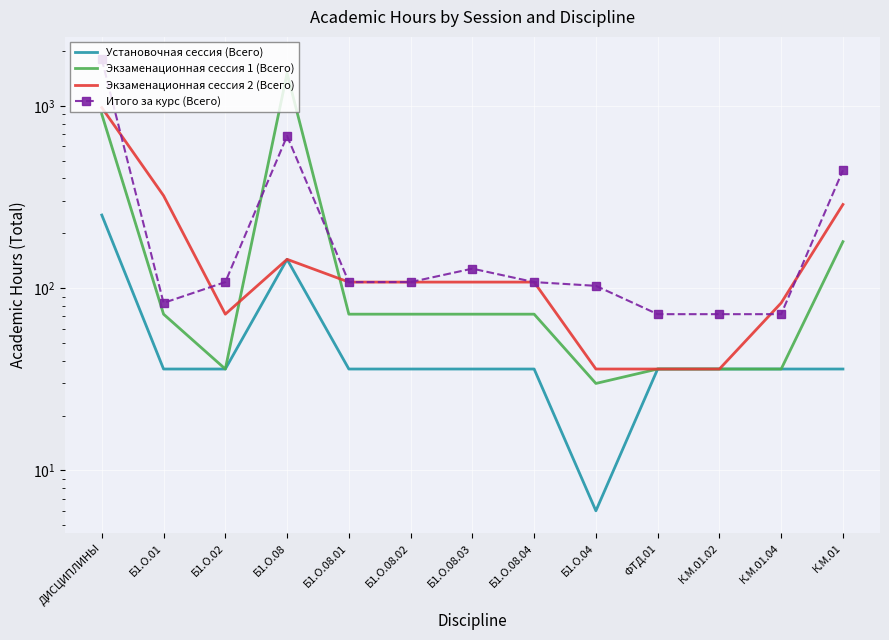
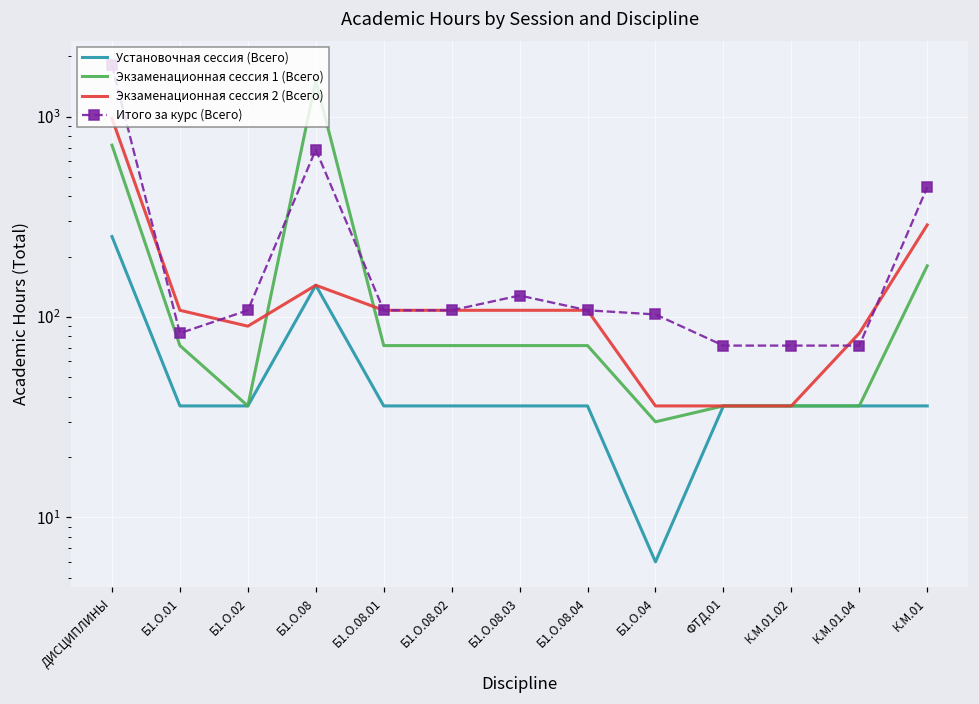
  {
    "Установочная сессия (Всего)": {
      "ДИСЦИПЛИНЫ": 250,
      "Б1.О.01": 36,
      "Б1.О.08.01": 36,
      "Б1.О.08.02": 36,
      "Б1.О.08.03": 36,
      "Б1.О.08.04": 36,
      "Б1.О.04": 6,
      "К.М.01": 36
    },
    "Экзаменационная сессия 1 (Всего)": {
-     "ДИСЦИПЛИНЫ": 900,
+     "ДИСЦИПЛИНЫ": 720,
      "Б1.О.01": 72,
      "Б1.О.08.01": 72,
      "Б1.О.08.02": 72,
      "Б1.О.08.03": 72,
      "Б1.О.08.04": 72,
      "Б1.О.04": 30,
      "К.М.01": 180
    },
    "Экзаменационная сессия 2 (Всего)": {
-     "Б1.О.01": 320,
-     "Б1.О.02": 72,
+     "Б1.О.01": 110,
+     "Б1.О.02": 90,
      "Б1.О.08.03": 110,
      "Б1.О.04": 36,
      "К.М.01.04": 80,
      "К.М.01": 290
    },
    "Итого за курс (Всего)": {
      "Б1.О.01": 80,
      "Б1.О.02": 110,
      "Б1.О.08": 680,
      "Б1.О.08.03": 130,
      "Б1.О.04": 100,
      "ФТД.01": 72,
      "К.М.01.02": 72,
      "К.М.01.04": 72,
      "К.М.01": 440
    }
  }
